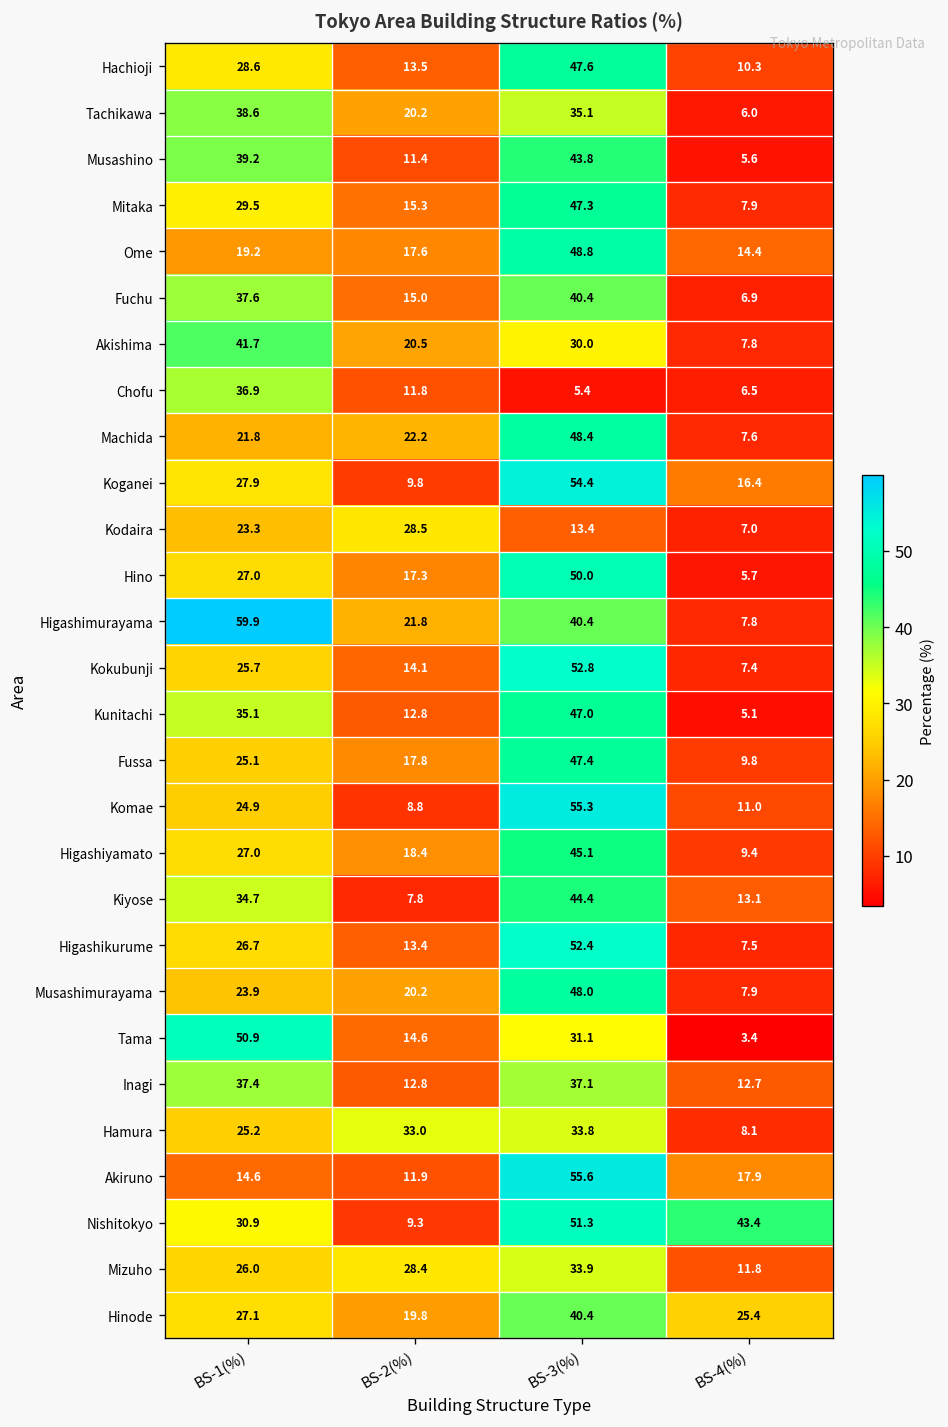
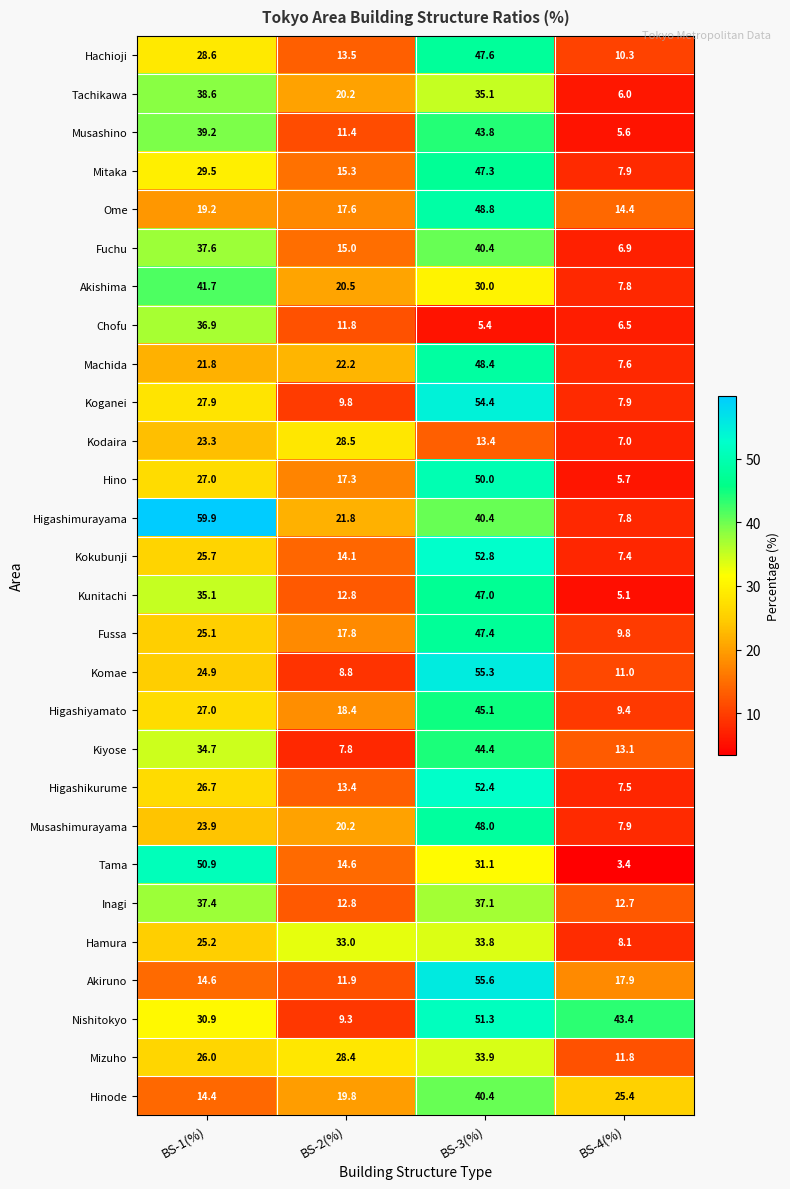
  {
    "Hachioji": {
      "BS-1(%)": 28.6,
      "BS-2(%)": 13.5,
      "BS-3(%)": 47.6,
      "BS-4(%)": 10.3
    },
    "Tachikawa": {
      "BS-1(%)": 38.6,
      "BS-2(%)": 20.2,
      "BS-3(%)": 35.1,
      "BS-4(%)": 6.0
    },
    "Musashino": {
      "BS-1(%)": 39.2,
      "BS-2(%)": 11.4,
      "BS-3(%)": 43.8,
      "BS-4(%)": 5.6
    },
    "Mitaka": {
      "BS-1(%)": 29.5,
      "BS-2(%)": 15.3,
      "BS-3(%)": 47.3,
      "BS-4(%)": 7.9
    },
    "Ome": {
      "BS-1(%)": 19.2,
      "BS-2(%)": 17.6,
      "BS-3(%)": 48.8,
      "BS-4(%)": 14.4
    },
    "Fuchu": {
      "BS-1(%)": 37.6,
      "BS-2(%)": 15.0,
      "BS-3(%)": 40.4,
      "BS-4(%)": 6.9
    },
    "Akishima": {
      "BS-1(%)": 41.7,
      "BS-2(%)": 20.5,
      "BS-3(%)": 30.0,
      "BS-4(%)": 7.8
    },
    "Chofu": {
      "BS-1(%)": 36.9,
      "BS-2(%)": 11.8,
      "BS-3(%)": 5.4,
      "BS-4(%)": 6.5
    },
    "Machida": {
      "BS-1(%)": 21.8,
      "BS-2(%)": 22.2,
      "BS-3(%)": 48.4,
      "BS-4(%)": 7.6
    },
    "Koganei": {
      "BS-1(%)": 27.9,
      "BS-2(%)": 9.8,
      "BS-3(%)": 54.4,
-     "BS-4(%)": 16.4
+     "BS-4(%)": 7.9
    },
    "Kodaira": {
      "BS-1(%)": 23.3,
      "BS-2(%)": 28.5,
      "BS-3(%)": 13.4,
      "BS-4(%)": 7.0
    },
    "Hino": {
      "BS-1(%)": 27.0,
      "BS-2(%)": 17.3,
      "BS-3(%)": 50.0,
      "BS-4(%)": 5.7
    },
    "Higashimurayama": {
      "BS-1(%)": 59.9,
      "BS-2(%)": 21.8,
      "BS-3(%)": 40.4,
      "BS-4(%)": 7.8
    },
    "Kokubunji": {
      "BS-1(%)": 25.7,
      "BS-2(%)": 14.1,
      "BS-3(%)": 52.8,
      "BS-4(%)": 7.4
    },
    "Kunitachi": {
      "BS-1(%)": 35.1,
      "BS-2(%)": 12.8,
      "BS-3(%)": 47.0,
      "BS-4(%)": 5.1
    },
    "Fussa": {
      "BS-1(%)": 25.1,
      "BS-2(%)": 17.8,
      "BS-3(%)": 47.4,
      "BS-4(%)": 9.8
    },
    "Komae": {
      "BS-1(%)": 24.9,
      "BS-2(%)": 8.8,
      "BS-3(%)": 55.3,
      "BS-4(%)": 11.0
    },
    "Higashiyamato": {
      "BS-1(%)": 27.0,
      "BS-2(%)": 18.4,
      "BS-3(%)": 45.1,
      "BS-4(%)": 9.4
    },
    "Kiyose": {
      "BS-1(%)": 34.7,
      "BS-2(%)": 7.8,
      "BS-3(%)": 44.4,
      "BS-4(%)": 13.1
    },
    "Higashikurume": {
      "BS-1(%)": 26.7,
      "BS-2(%)": 13.4,
      "BS-3(%)": 52.4,
      "BS-4(%)": 7.5
    },
    "Musashimurayama": {
      "BS-1(%)": 23.9,
      "BS-2(%)": 20.2,
      "BS-3(%)": 48.0,
      "BS-4(%)": 7.9
    },
    "Tama": {
      "BS-1(%)": 50.9,
      "BS-2(%)": 14.6,
      "BS-3(%)": 31.1,
      "BS-4(%)": 3.4
    },
    "Inagi": {
      "BS-1(%)": 37.4,
      "BS-2(%)": 12.8,
      "BS-3(%)": 37.1,
      "BS-4(%)": 12.7
    },
    "Hamura": {
      "BS-1(%)": 25.2,
      "BS-2(%)": 33.0,
      "BS-3(%)": 33.8,
      "BS-4(%)": 8.1
    },
    "Akiruno": {
      "BS-1(%)": 14.6,
      "BS-2(%)": 11.9,
      "BS-3(%)": 55.6,
      "BS-4(%)": 17.9
    },
    "Nishitokyo": {
      "BS-1(%)": 30.9,
      "BS-2(%)": 9.3,
      "BS-3(%)": 51.3,
      "BS-4(%)": 43.4
    },
    "Mizuho": {
      "BS-1(%)": 26.0,
      "BS-2(%)": 28.4,
      "BS-3(%)": 33.9,
      "BS-4(%)": 11.8
    },
    "Hinode": {
-     "BS-1(%)": 27.1,
+     "BS-1(%)": 14.4,
      "BS-2(%)": 19.8,
      "BS-3(%)": 40.4,
      "BS-4(%)": 25.4
    }
  }
